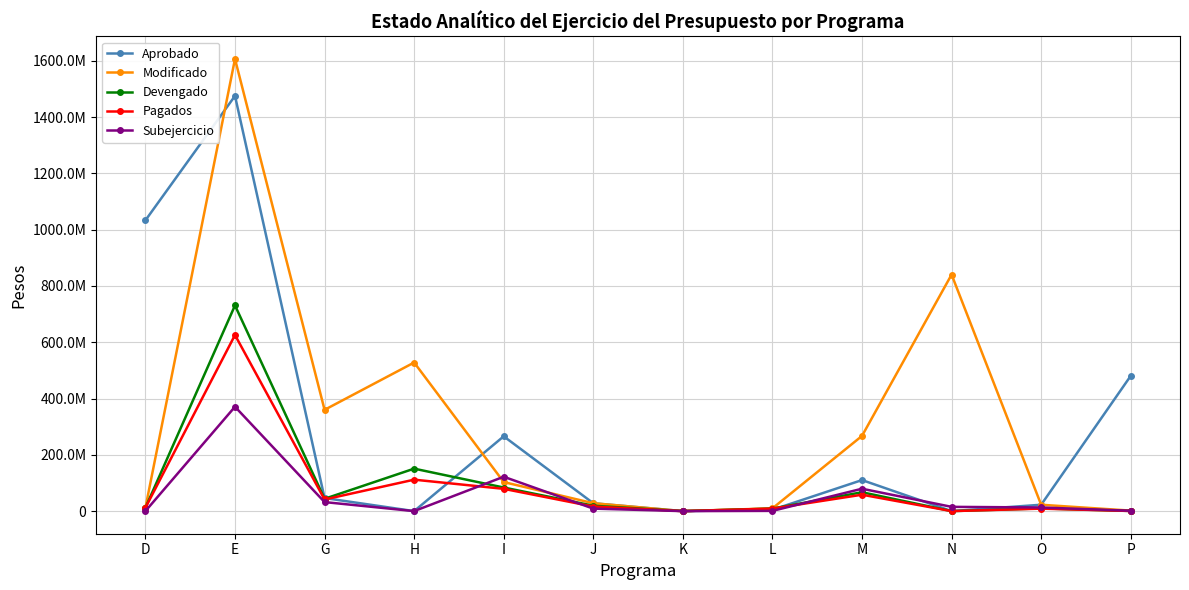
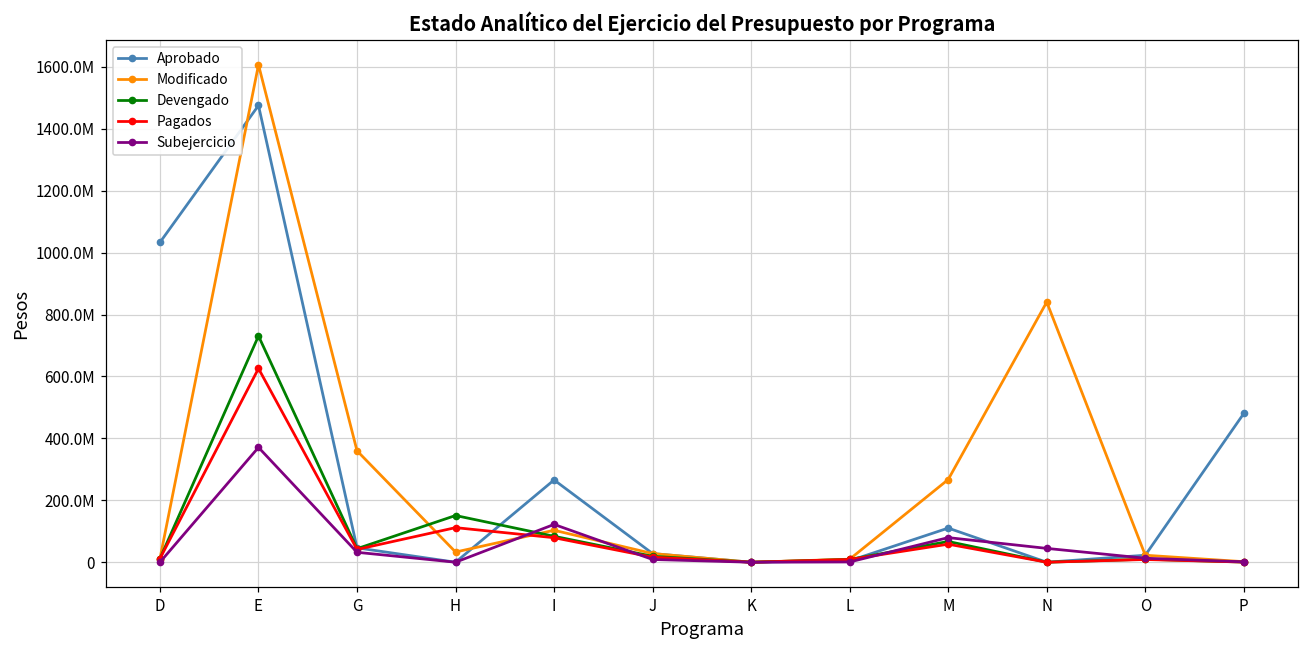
  {
    "Aprobado": {
      "D": 1030000000,
      "E": 1480000000,
      "I": 270000000,
      "M": 110000000,
      "P": 480000000
    },
    "Modificado": {
      "E": 1610000000,
      "G": 360000000,
-     "H": 530000000,
+     "H": 30000000,
      "I": 100000000,
      "M": 270000000,
      "N": 840000000
    },
    "Devengado": {
      "E": 730000000,
      "H": 150000000
    },
    "Pagados": {
      "E": 630000000,
      "H": 110000000
    },
    "Subejercicio": {
      "D": 0,
      "E": 370000000,
      "G": 30000000,
      "I": 120000000,
      "M": 80000000,
-     "N": 20000000
+     "N": 40000000
    }
  }
